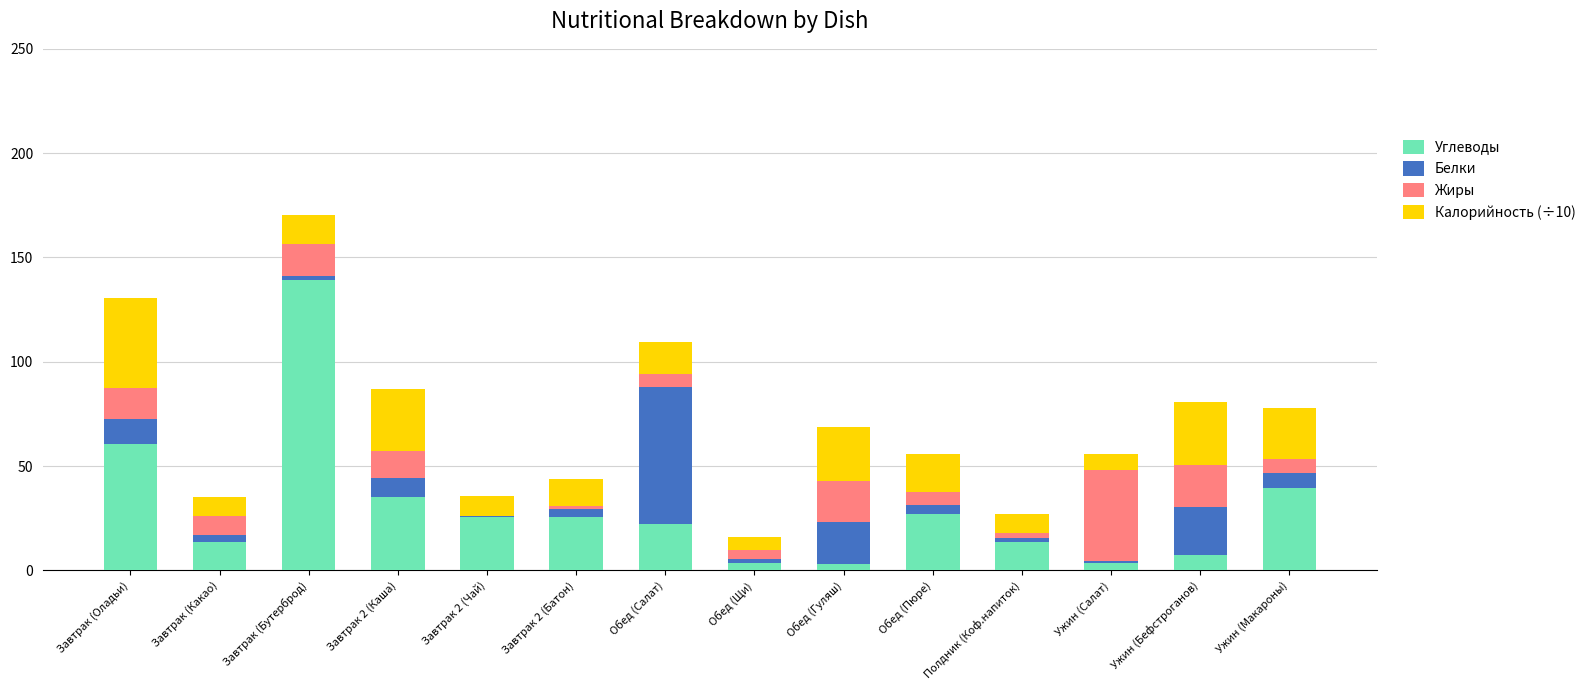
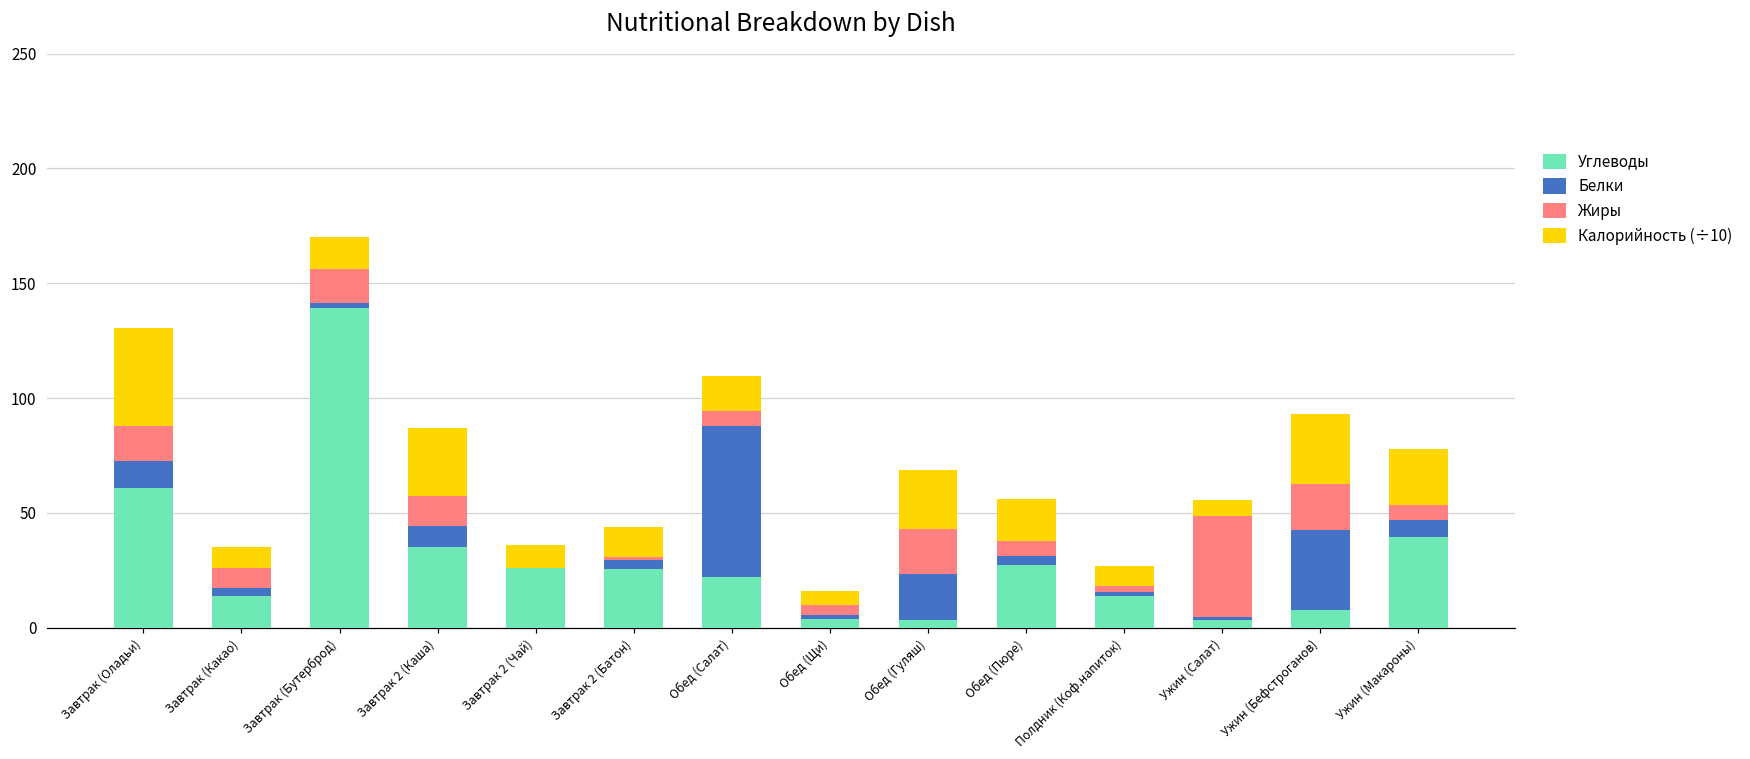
  {
    "Углеводы": {
      "Завтрак (Оладьи)": 61,
      "Завтрак (Какао)": 14,
      "Завтрак (Бутерброд)": 139,
      "Завтрак 2 (Каша)": 35,
      "Завтрак 2 (Чай)": 26,
      "Завтрак 2 (Батон)": 26,
      "Обед (Салат)": 22,
      "Обед (Щи)": 4,
      "Обед (Гуляш)": 3,
      "Обед (Пюре)": 27,
      "Полдник (Коф.напиток)": 14,
      "Ужин (Салат)": 4,
      "Ужин (Бефстроганов)": 8,
      "Ужин (Макароны)": 39
    },
    "Белки": {
      "Завтрак (Оладьи)": 12,
      "Завтрак (Какао)": 3,
      "Завтрак (Бутерброд)": 2,
      "Завтрак 2 (Каша)": 9,
      "Завтрак 2 (Батон)": 4,
      "Обед (Салат)": 66,
      "Обед (Щи)": 2,
      "Обед (Гуляш)": 20,
      "Обед (Пюре)": 4,
      "Полдник (Коф.напиток)": 2,
-     "Ужин (Бефстроганов)": 23,
+     "Ужин (Бефстроганов)": 35,
      "Ужин (Макароны)": 7
    },
    "Жиры": {
      "Завтрак (Оладьи)": 15,
      "Завтрак (Какао)": 9,
      "Завтрак (Бутерброд)": 15,
      "Завтрак 2 (Каша)": 13,
      "Завтрак 2 (Чай)": 0,
      "Завтрак 2 (Батон)": 1,
      "Обед (Салат)": 6,
      "Обед (Щи)": 5,
      "Обед (Гуляш)": 20,
      "Обед (Пюре)": 6,
      "Полдник (Коф.напиток)": 3,
      "Ужин (Салат)": 44,
      "Ужин (Бефстроганов)": 20,
      "Ужин (Макароны)": 7
    },
    "Калорийность (÷10)": {
      "Завтрак (Оладьи)": 43,
      "Завтрак (Какао)": 9,
      "Завтрак (Бутерброд)": 14,
      "Завтрак 2 (Каша)": 30,
      "Завтрак 2 (Чай)": 10,
      "Завтрак 2 (Батон)": 13,
      "Обед (Салат)": 15,
      "Обед (Щи)": 6,
      "Обед (Гуляш)": 26,
      "Обед (Пюре)": 18,
      "Полдник (Коф.напиток)": 9,
      "Ужин (Салат)": 7,
      "Ужин (Бефстроганов)": 30,
      "Ужин (Макароны)": 25
    }
  }
